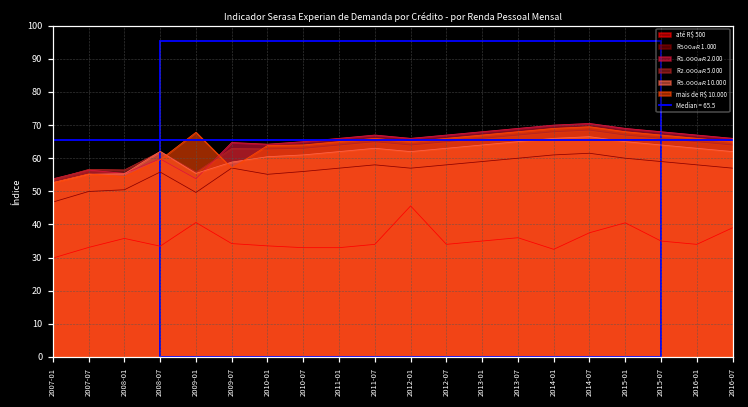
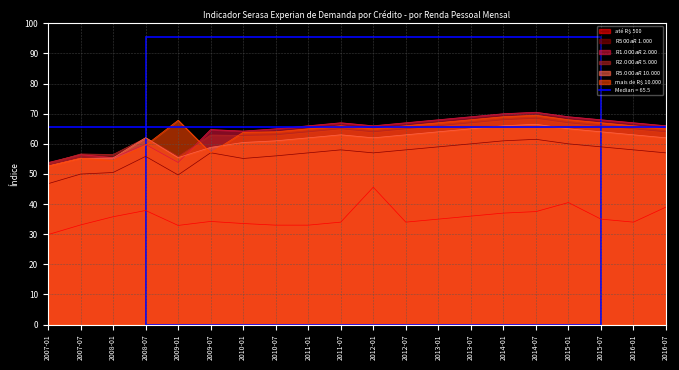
  {
    "até R$ 500": {
      "2007-01": 30,
      "2007-07": 33,
      "2008-01": 36,
-     "2008-07": 33,
-     "2009-01": 41,
+     "2008-07": 38,
+     "2009-01": 33,
      "2009-07": 34,
      "2010-01": 34,
      "2010-07": 33,
      "2011-01": 33,
      "2011-07": 34,
      "2012-01": 46,
      "2012-07": 34,
      "2013-01": 35,
      "2013-07": 36,
-     "2014-01": 33,
+     "2014-01": 37,
      "2014-07": 38,
      "2015-01": 41,
      "2015-07": 35,
      "2016-01": 34,
      "2016-07": 39
    },
    "mais de R$ 10.000": {
      "2008-01": 54,
      "2009-01": 68,
      "2010-07": 64,
      "2011-01": 65,
      "2011-07": 66,
      "2012-01": 65,
      "2012-07": 66,
      "2013-01": 67,
      "2013-07": 68,
      "2014-01": 69,
      "2014-07": 70,
      "2015-01": 68,
      "2015-07": 67,
      "2016-01": 66,
      "2016-07": 65
    }
  }
